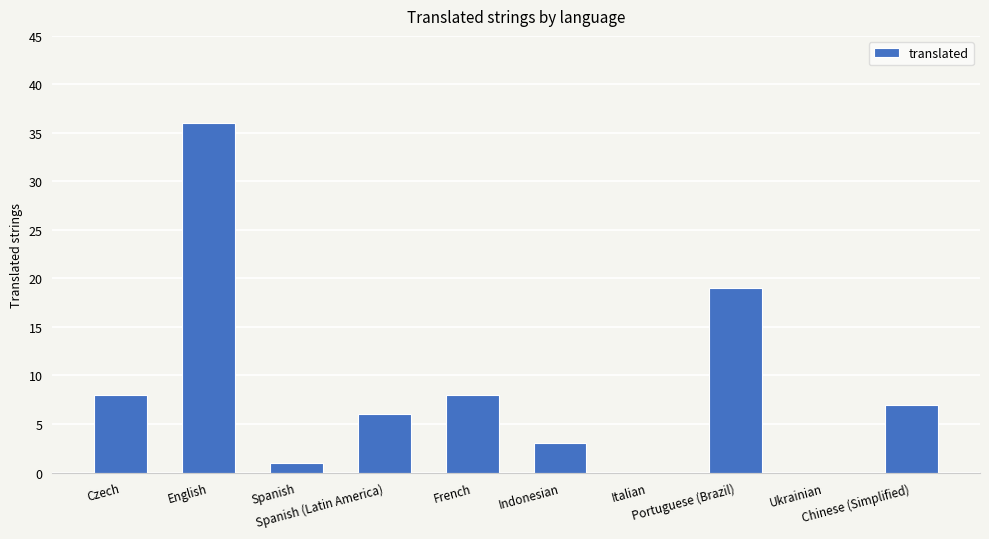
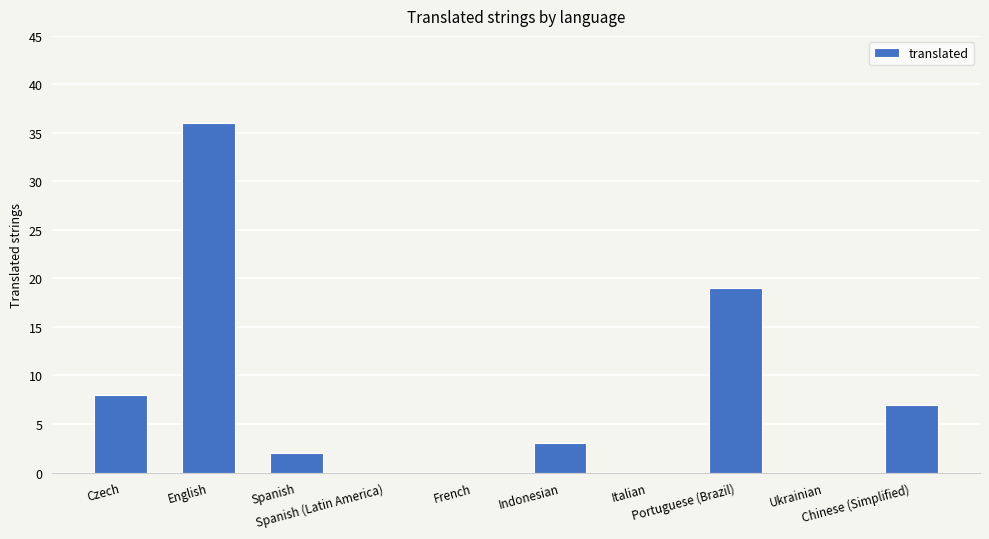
  {
    "Czech": 8,
    "English": 36,
-   "Spanish": 1,
-   "Spanish (Latin America)": 6,
-   "French": 8,
+   "Spanish": 2,
+   "Spanish (Latin America)": 0,
+   "French": 0,
    "Indonesian": 3,
    "Italian": 0,
    "Portuguese (Brazil)": 19,
    "Ukrainian": 0,
    "Chinese (Simplified)": 7
  }
